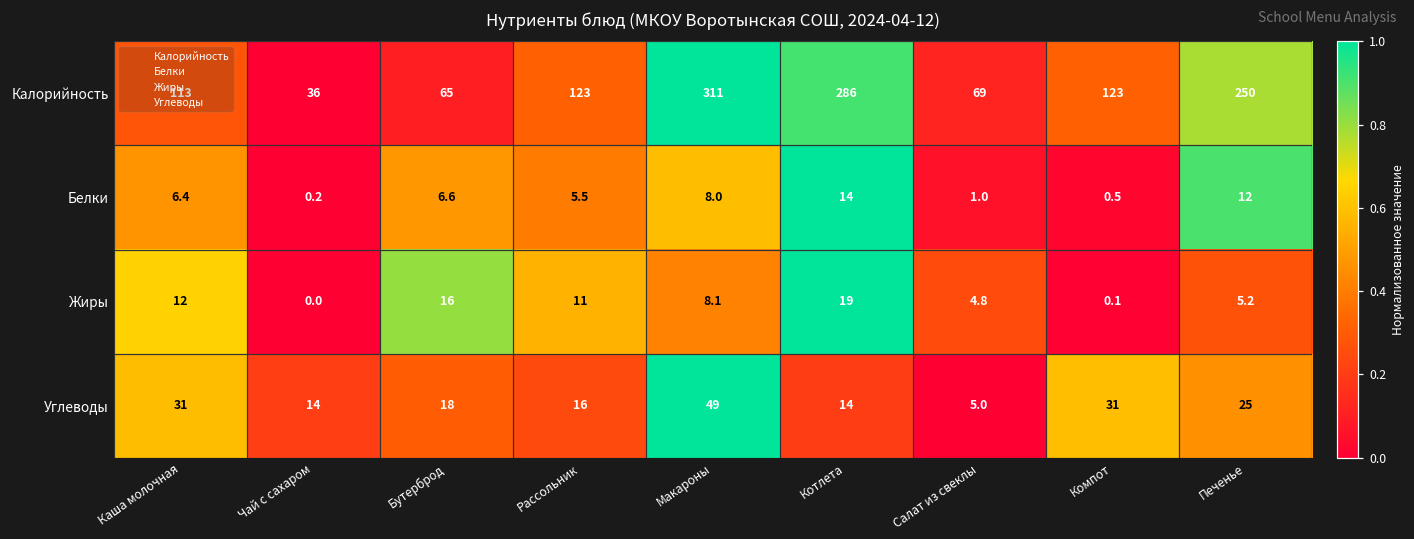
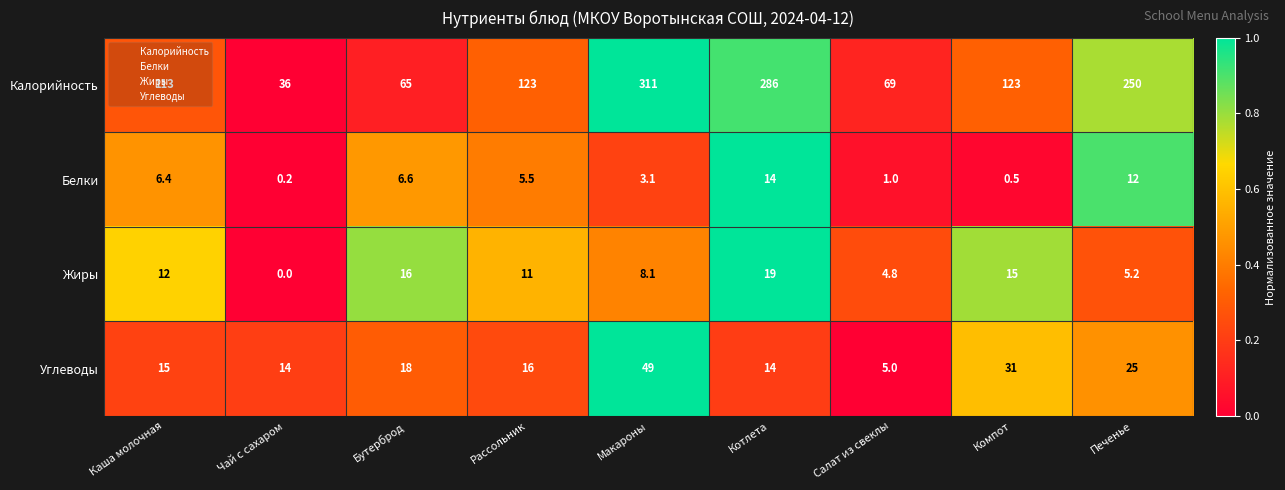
  {
    "Калорийность": {
      "Чай с сахаром": 36,
      "Бутерброд": 65,
      "Рассольник": 123,
      "Макароны": 311,
      "Котлета": 286,
      "Салат из свеклы": 69,
      "Компот": 123,
      "Печенье": 250
    },
    "Белки": {
      "Каша молочная": 6.4,
      "Чай с сахаром": 0.2,
      "Бутерброд": 6.6,
      "Рассольник": 5.5,
-     "Макароны": 8.0,
+     "Макароны": 3.1,
      "Котлета": 14,
      "Салат из свеклы": 1.0,
      "Компот": 0.5,
      "Печенье": 12
    },
    "Жиры": {
      "Каша молочная": 12,
      "Чай с сахаром": 0.0,
      "Бутерброд": 16,
      "Рассольник": 11,
      "Макароны": 8.1,
      "Котлета": 19,
      "Салат из свеклы": 4.8,
-     "Компот": 0.1,
+     "Компот": 15,
      "Печенье": 5.2
    },
    "Углеводы": {
-     "Каша молочная": 31,
+     "Каша молочная": 15,
      "Чай с сахаром": 14,
      "Бутерброд": 18,
      "Рассольник": 16,
      "Макароны": 49,
      "Котлета": 14,
      "Салат из свеклы": 5.0,
      "Компот": 31,
      "Печенье": 25
    }
  }
